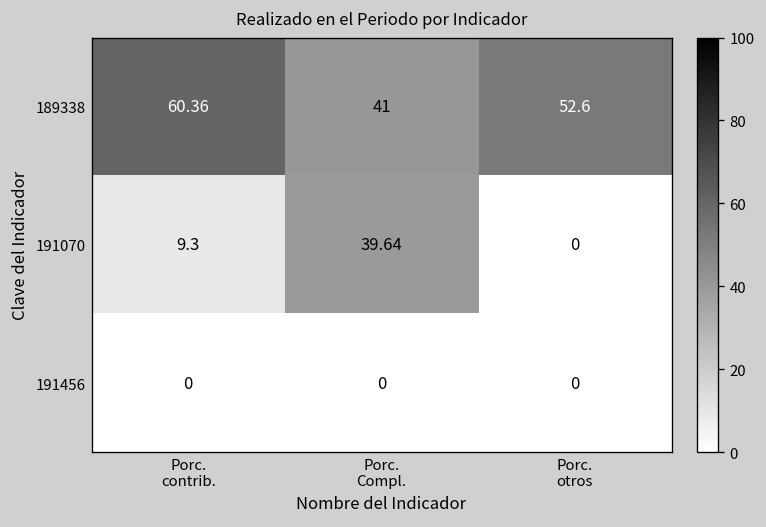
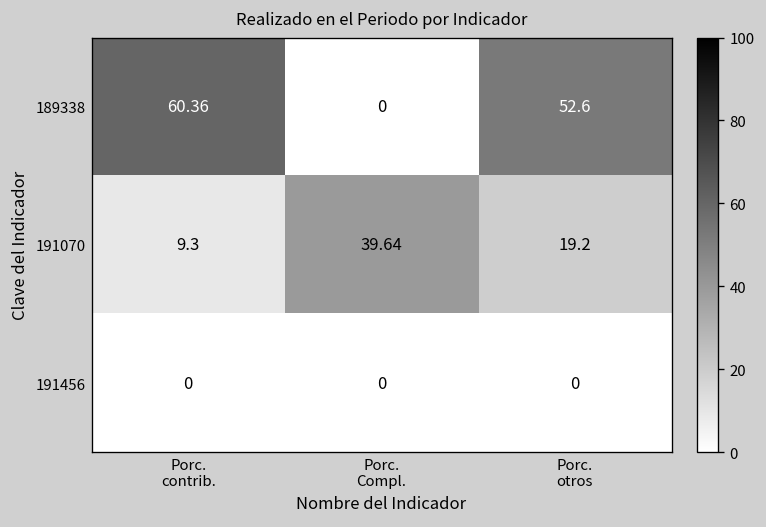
  {
    "189338": {
      "Porc. contrib.": 60.36,
-     "Porc. Compl.": 41,
+     "Porc. Compl.": 0,
      "Porc. otros": 52.6
    },
    "191070": {
      "Porc. contrib.": 9.3,
      "Porc. Compl.": 39.64,
-     "Porc. otros": 0
+     "Porc. otros": 19.2
    },
    "191456": {
      "Porc. contrib.": 0,
      "Porc. Compl.": 0,
      "Porc. otros": 0
    }
  }
